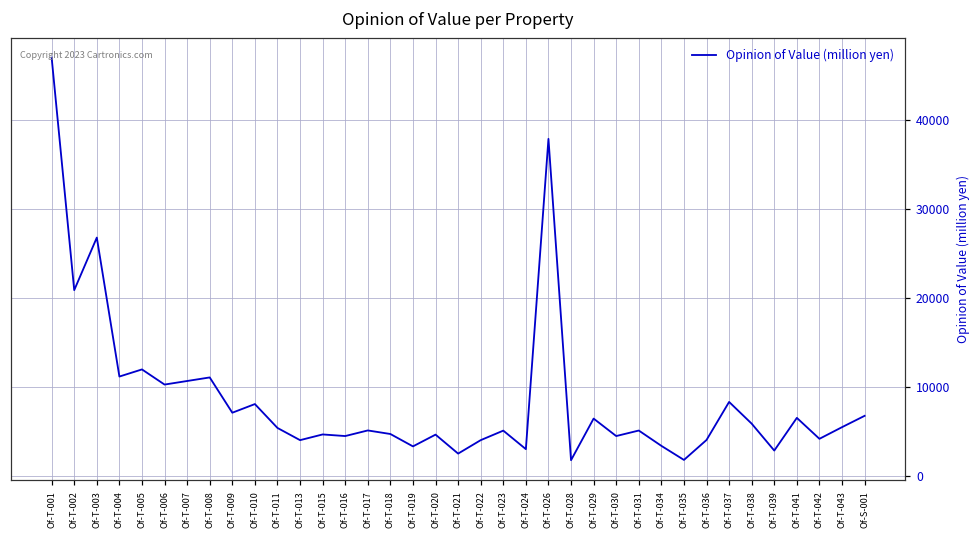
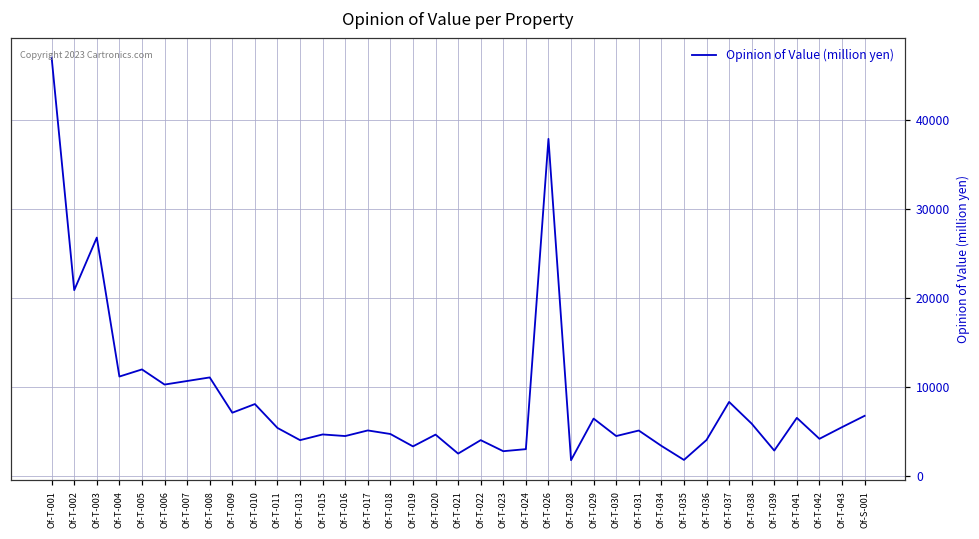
  {
    "Of-T-002": 21000,
    "Of-T-003": 27000,
    "Of-T-004": 11000,
    "Of-T-005": 12000,
    "Of-T-006": 10000,
    "Of-T-007": 11000,
    "Of-T-008": 11000,
    "Of-T-009": 7000,
    "Of-T-010": 8000,
    "Of-T-011": 5000,
    "Of-T-013": 4000,
    "Of-T-015": 5000,
    "Of-T-016": 5000,
    "Of-T-017": 5000,
    "Of-T-018": 5000,
    "Of-T-019": 3000,
    "Of-T-020": 5000,
    "Of-T-021": 3000,
    "Of-T-022": 4000,
-   "Of-T-023": 5000,
+   "Of-T-023": 3000,
    "Of-T-024": 3000,
    "Of-T-026": 38000,
    "Of-T-028": 2000,
    "Of-T-029": 6000,
    "Of-T-030": 5000,
    "Of-T-031": 5000,
    "Of-T-034": 3000,
    "Of-T-035": 2000,
    "Of-T-036": 4000,
    "Of-T-037": 8000,
    "Of-T-038": 6000,
    "Of-T-039": 3000,
    "Of-T-041": 7000,
    "Of-T-042": 4000,
    "Of-T-043": 6000,
    "Of-S-001": 7000
  }
